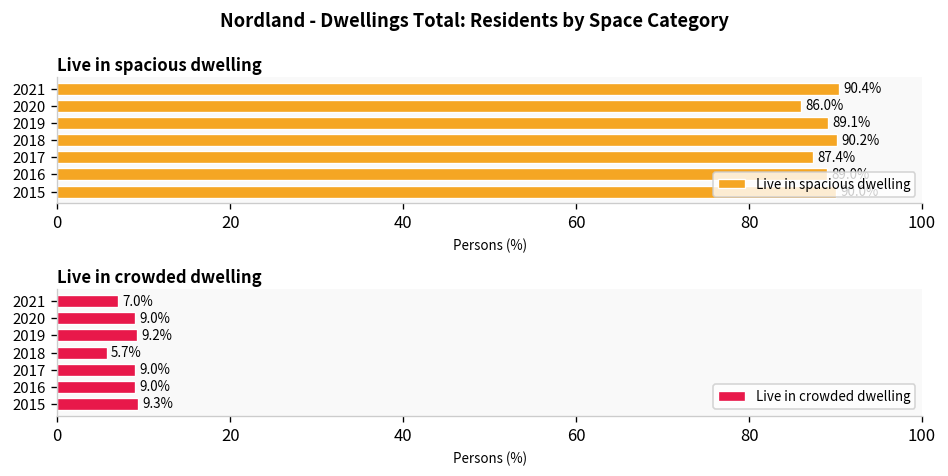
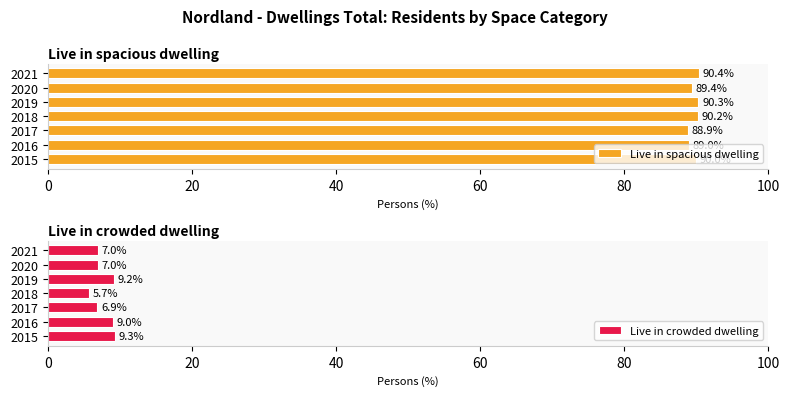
  {
    "Live in spacious dwelling": {
      "2021": "90.4%",
-     "2020": "86.0%",
-     "2019": "89.1%",
+     "2020": "89.4%",
+     "2019": "90.3%",
      "2018": "90.2%",
-     "2017": "87.4%"
+     "2017": "88.9%"
    },
    "Live in crowded dwelling": {
      "2021": "7.0%",
-     "2020": "9.0%",
+     "2020": "7.0%",
      "2019": "9.2%",
      "2018": "5.7%",
-     "2017": "9.0%",
+     "2017": "6.9%",
      "2016": "9.0%",
      "2015": "9.3%"
    }
  }
